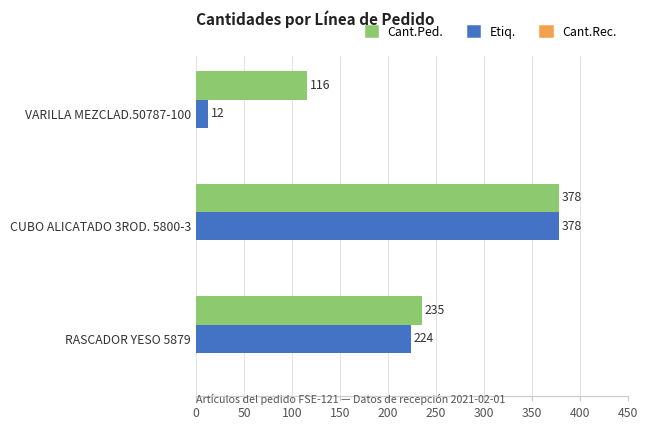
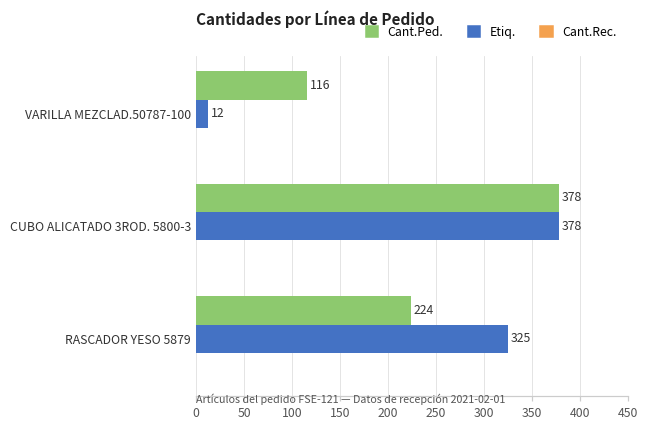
  {
    "Cant.Ped.": {
      "VARILLA MEZCLAD.50787-100": 116,
      "CUBO ALICATADO 3ROD. 5800-3": 378,
-     "RASCADOR YESO 5879": 235
+     "RASCADOR YESO 5879": 224
    },
    "Etiq.": {
      "VARILLA MEZCLAD.50787-100": 12,
      "CUBO ALICATADO 3ROD. 5800-3": 378,
-     "RASCADOR YESO 5879": 224
+     "RASCADOR YESO 5879": 325
    },
    "Cant.Rec.": {
      "VARILLA MEZCLAD.50787-100": 0,
      "CUBO ALICATADO 3ROD. 5800-3": 0,
      "RASCADOR YESO 5879": 0
    }
  }
